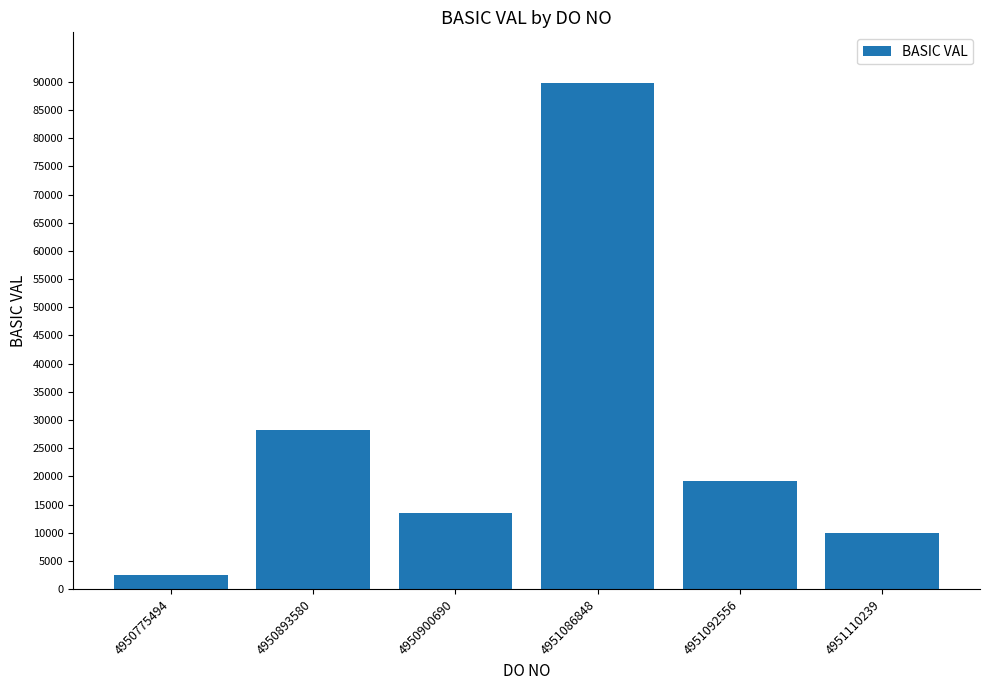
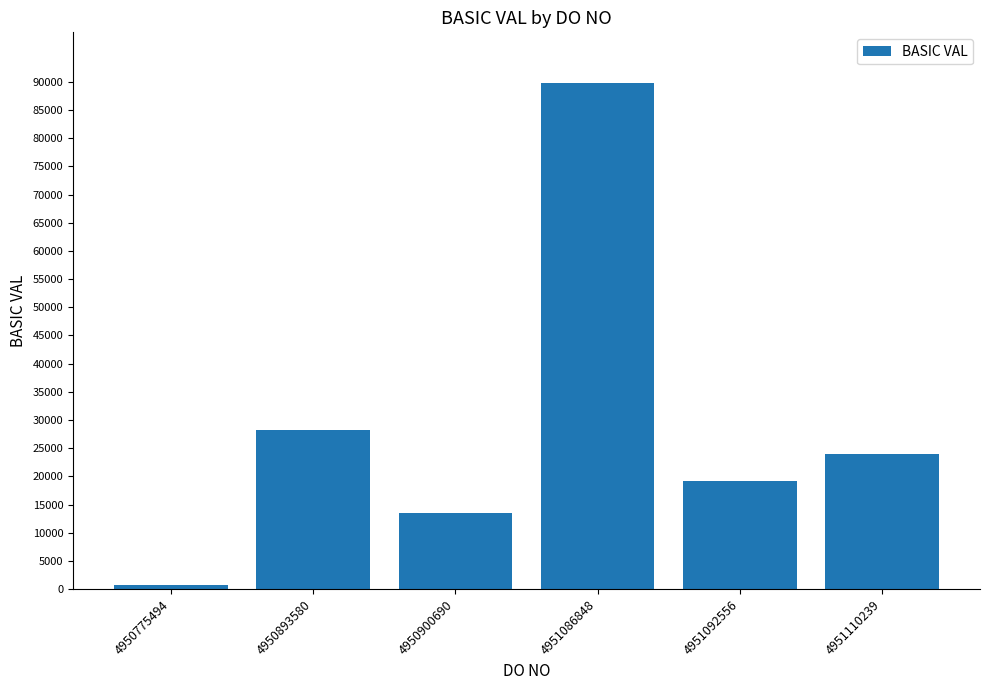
  {
-   "4950775494": 3000,
+   "4950775494": 1000,
    "4950893580": 28000,
    "4950900690": 13000,
    "4951086848": 90000,
    "4951092556": 19000,
-   "4951110239": 10000
+   "4951110239": 24000
  }
